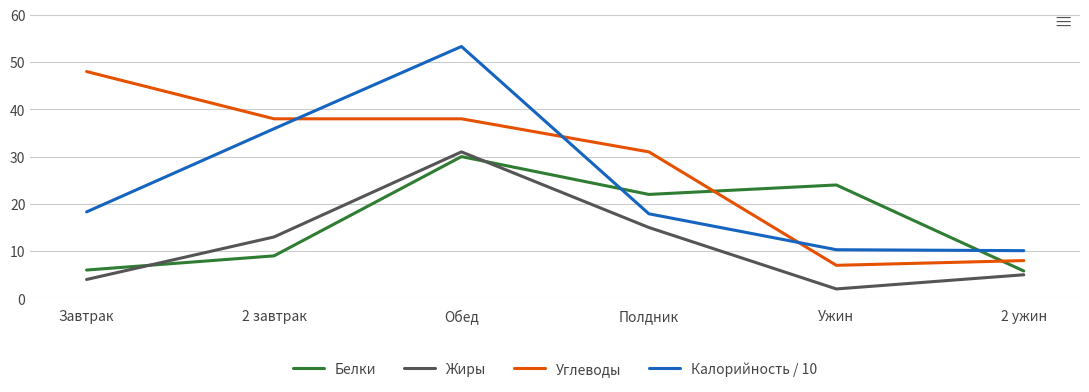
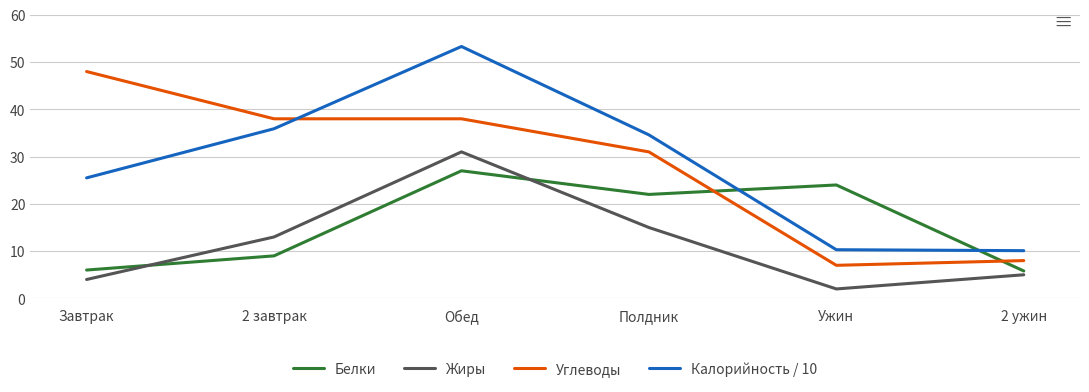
  {
    "Белки": {
      "Завтрак": 6,
      "2 завтрак": 9,
-     "Обед": 30,
+     "Обед": 27,
      "Полдник": 22,
      "Ужин": 24,
      "2 ужин": 6
    },
    "Жиры": {
      "Завтрак": 4,
      "2 завтрак": 13,
      "Обед": 31,
      "Полдник": 15,
      "Ужин": 2,
      "2 ужин": 5
    },
    "Углеводы": {
      "Завтрак": 48,
      "2 завтрак": 38,
      "Обед": 38,
      "Полдник": 31,
      "Ужин": 7,
      "2 ужин": 8
    },
    "Калорийность / 10": {
-     "Завтрак": 18,
+     "Завтрак": 26,
      "2 завтрак": 36,
      "Обед": 53,
-     "Полдник": 18,
+     "Полдник": 35,
      "Ужин": 10,
      "2 ужин": 10
    }
  }
